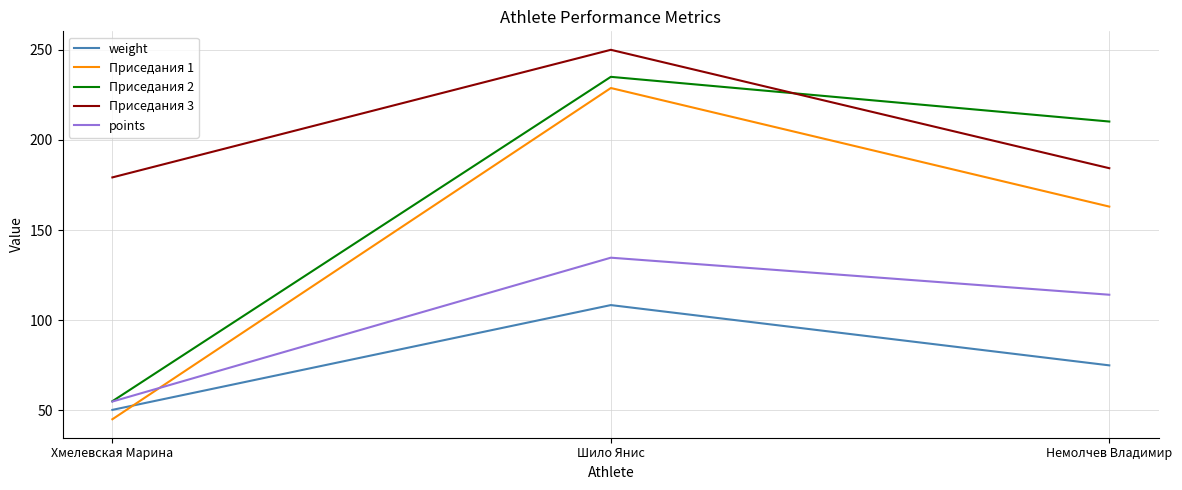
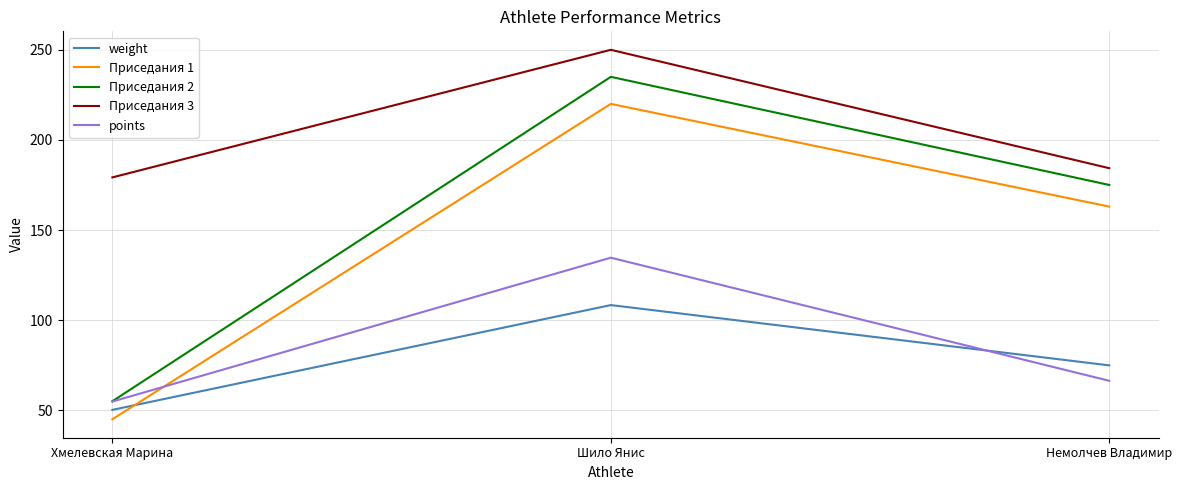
  {
    "weight": {
      "Хмелевская Марина": 50,
      "Шило Янис": 108,
      "Немолчев Владимир": 75
    },
    "Приседания 1": {
      "Хмелевская Марина": 45,
-     "Шило Янис": 229,
+     "Шило Янис": 220,
      "Немолчев Владимир": 163
    },
    "Приседания 2": {
      "Шило Янис": 235,
-     "Немолчев Владимир": 210
+     "Немолчев Владимир": 175
    },
    "Приседания 3": {
      "Хмелевская Марина": 179,
      "Шило Янис": 250,
      "Немолчев Владимир": 184
    },
    "points": {
      "Шило Янис": 135,
-     "Немолчев Владимир": 114
+     "Немолчев Владимир": 66
    }
  }
